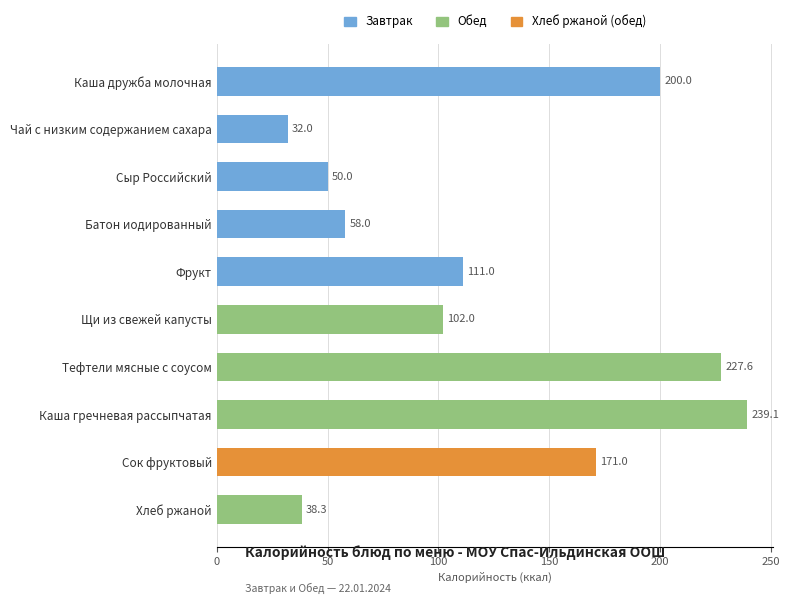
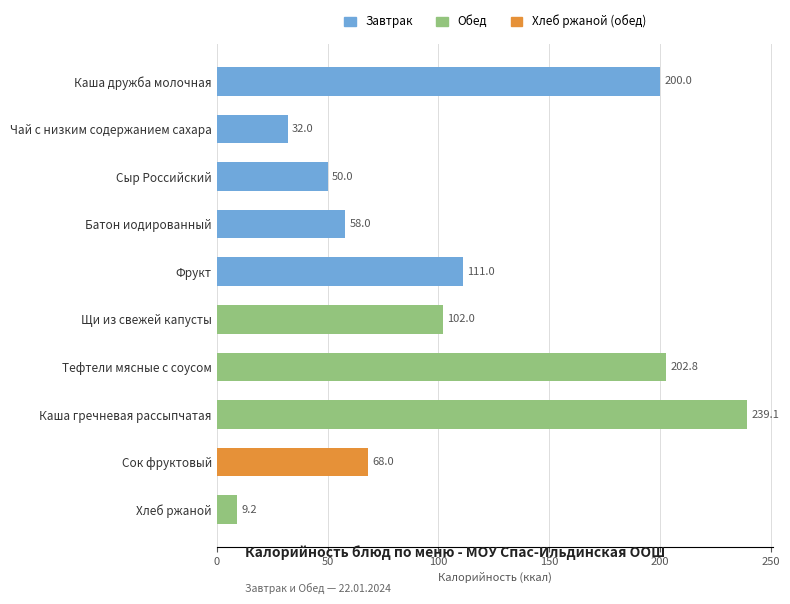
  {
    "Каша дружба молочная": 200.0,
    "Чай с низким содержанием сахара": 32.0,
    "Сыр Российский": 50.0,
    "Батон иодированный": 58.0,
    "Фрукт": 111.0,
    "Щи из свежей капусты": 102.0,
-   "Тефтели мясные с соусом": 227.6,
+   "Тефтели мясные с соусом": 202.8,
    "Каша гречневая рассыпчатая": 239.1,
-   "Сок фруктовый": 171.0,
-   "Хлеб ржаной": 38.3
+   "Сок фруктовый": 68.0,
+   "Хлеб ржаной": 9.2
  }
